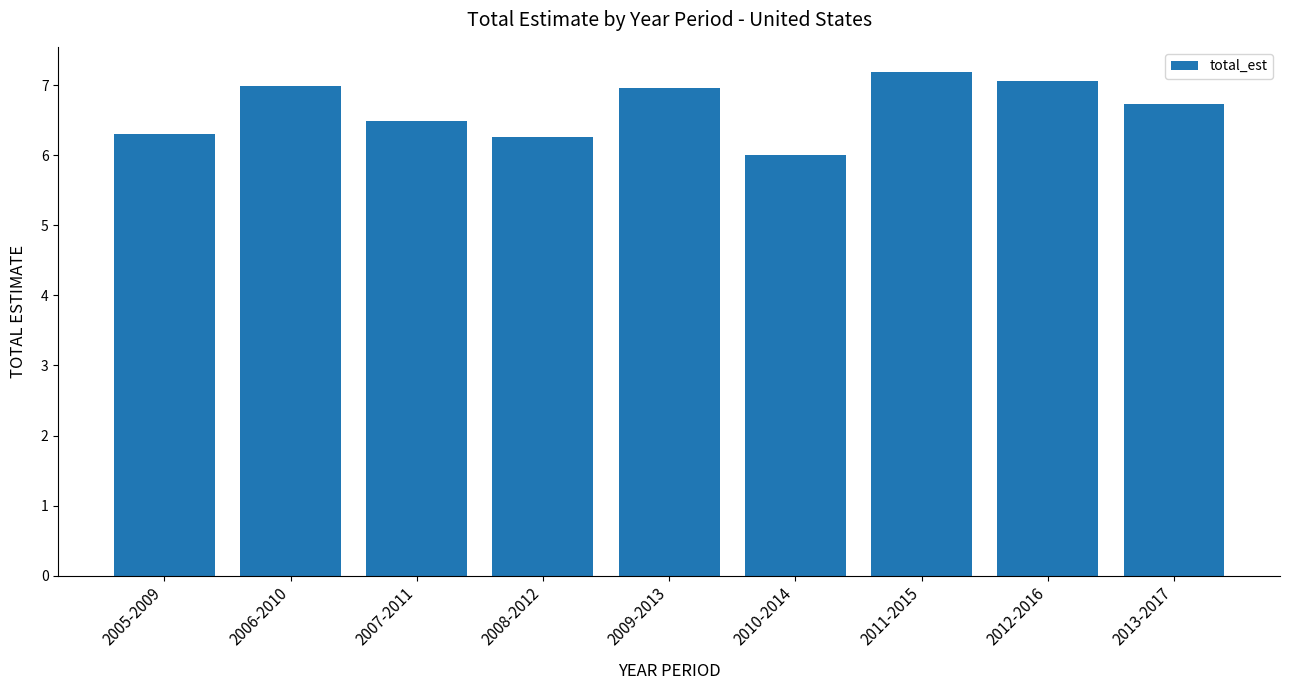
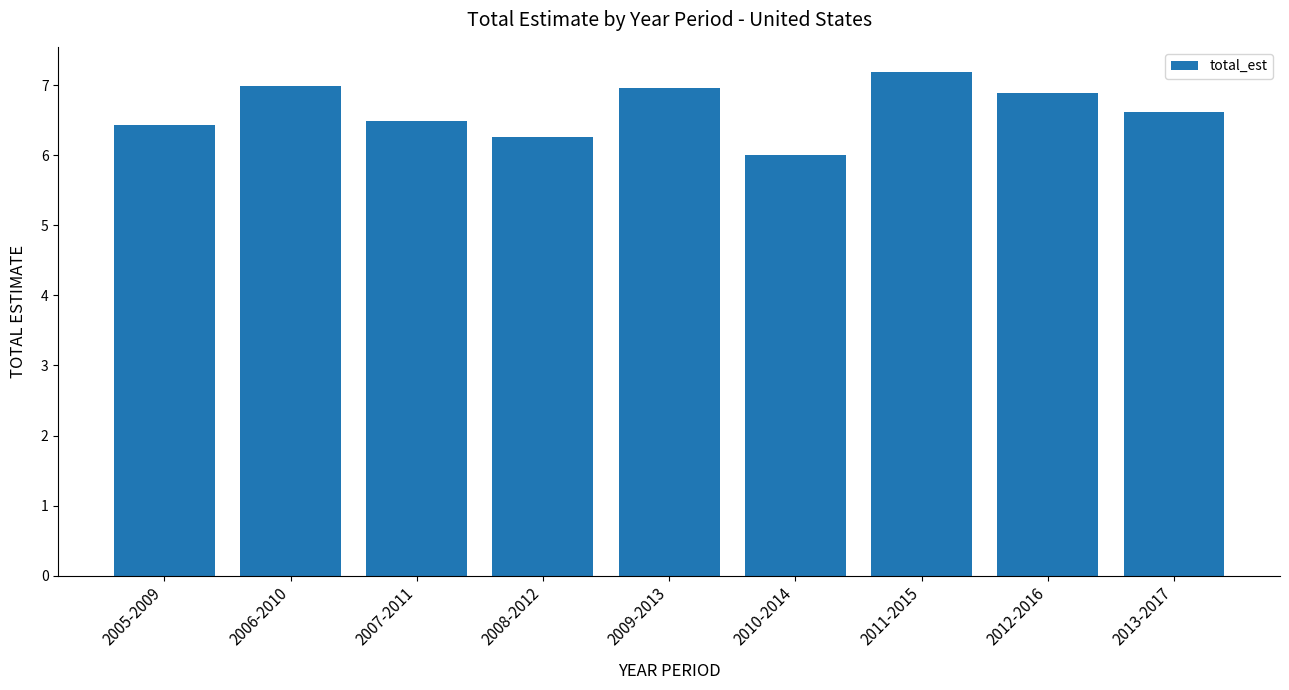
  {
-   "2005-2009": 6.3,
+   "2005-2009": 6.4,
    "2006-2010": 7.0,
    "2007-2011": 6.5,
    "2008-2012": 6.3,
    "2009-2013": 7.0,
    "2010-2014": 6.0,
    "2011-2015": 7.2,
-   "2012-2016": 7.1,
-   "2013-2017": 6.7
+   "2012-2016": 6.9,
+   "2013-2017": 6.6
  }
